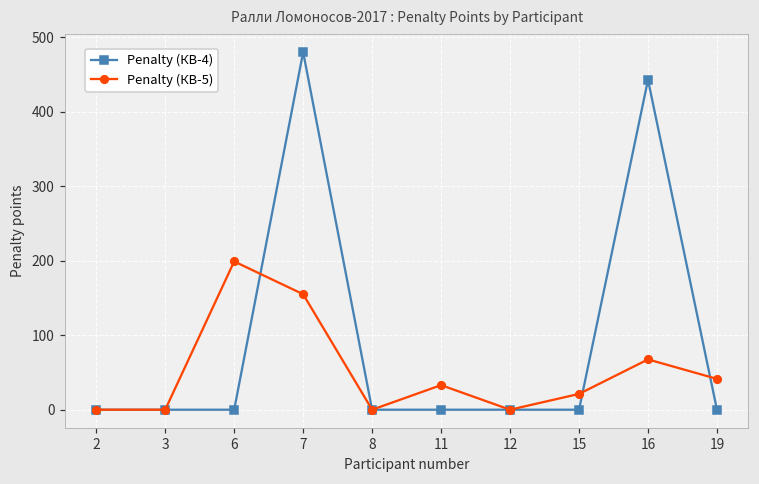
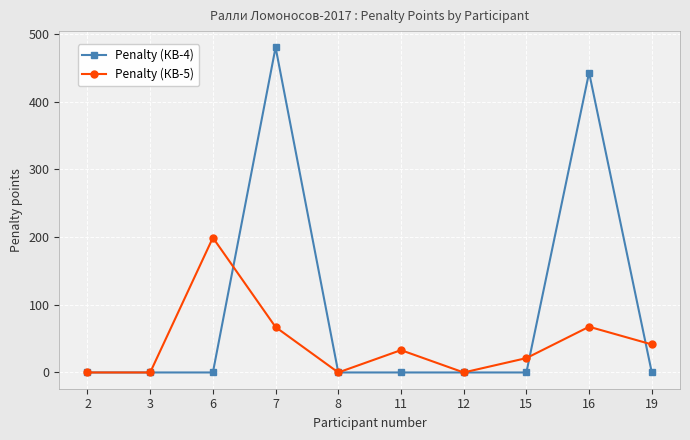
  {
    "Penalty (КВ-4)": {
      "6": 0,
      "7": 480,
      "11": 0,
      "15": 0,
      "16": 440,
      "19": 0
    },
    "Penalty (КВ-5)": {
      "6": 200,
-     "7": 160,
+     "7": 70,
      "11": 30,
      "15": 20,
      "16": 70,
      "19": 40
    }
  }
